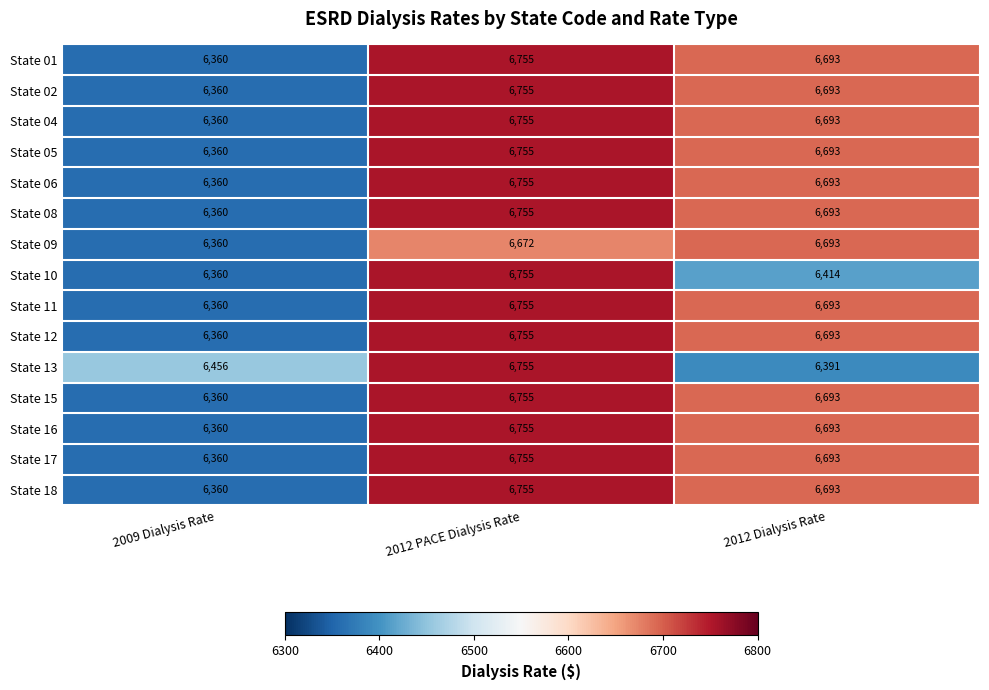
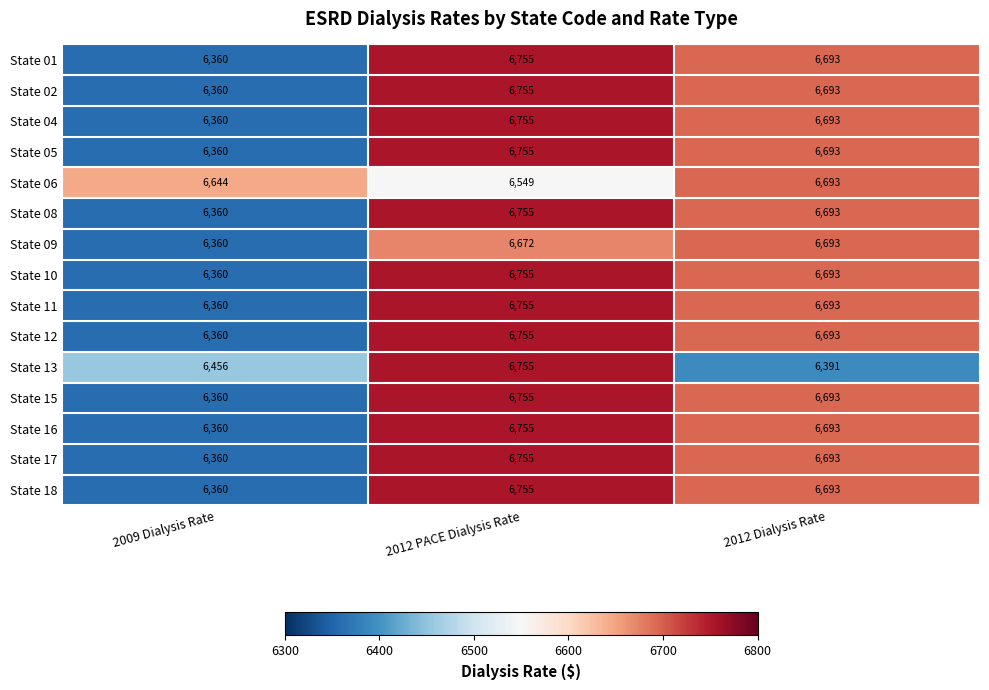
  {
    "State 01": {
      "2009 Dialysis Rate": "6,360",
      "2012 PACE Dialysis Rate": "6,755",
      "2012 Dialysis Rate": "6,693"
    },
    "State 02": {
      "2009 Dialysis Rate": "6,360",
      "2012 PACE Dialysis Rate": "6,755",
      "2012 Dialysis Rate": "6,693"
    },
    "State 04": {
      "2009 Dialysis Rate": "6,360",
      "2012 PACE Dialysis Rate": "6,755",
      "2012 Dialysis Rate": "6,693"
    },
    "State 05": {
      "2009 Dialysis Rate": "6,360",
      "2012 PACE Dialysis Rate": "6,755",
      "2012 Dialysis Rate": "6,693"
    },
    "State 06": {
-     "2009 Dialysis Rate": "6,360",
-     "2012 PACE Dialysis Rate": "6,755",
+     "2009 Dialysis Rate": "6,644",
+     "2012 PACE Dialysis Rate": "6,549",
      "2012 Dialysis Rate": "6,693"
    },
    "State 08": {
      "2009 Dialysis Rate": "6,360",
      "2012 PACE Dialysis Rate": "6,755",
      "2012 Dialysis Rate": "6,693"
    },
    "State 09": {
      "2009 Dialysis Rate": "6,360",
      "2012 PACE Dialysis Rate": "6,672",
      "2012 Dialysis Rate": "6,693"
    },
    "State 10": {
      "2009 Dialysis Rate": "6,360",
      "2012 PACE Dialysis Rate": "6,755",
-     "2012 Dialysis Rate": "6,414"
+     "2012 Dialysis Rate": "6,693"
    },
    "State 11": {
      "2009 Dialysis Rate": "6,360",
      "2012 PACE Dialysis Rate": "6,755",
      "2012 Dialysis Rate": "6,693"
    },
    "State 12": {
      "2009 Dialysis Rate": "6,360",
      "2012 PACE Dialysis Rate": "6,755",
      "2012 Dialysis Rate": "6,693"
    },
    "State 13": {
      "2009 Dialysis Rate": "6,456",
      "2012 PACE Dialysis Rate": "6,755",
      "2012 Dialysis Rate": "6,391"
    },
    "State 15": {
      "2009 Dialysis Rate": "6,360",
      "2012 PACE Dialysis Rate": "6,755",
      "2012 Dialysis Rate": "6,693"
    },
    "State 16": {
      "2009 Dialysis Rate": "6,360",
      "2012 PACE Dialysis Rate": "6,755",
      "2012 Dialysis Rate": "6,693"
    },
    "State 17": {
      "2009 Dialysis Rate": "6,360",
      "2012 PACE Dialysis Rate": "6,755",
      "2012 Dialysis Rate": "6,693"
    },
    "State 18": {
      "2009 Dialysis Rate": "6,360",
      "2012 PACE Dialysis Rate": "6,755",
      "2012 Dialysis Rate": "6,693"
    }
  }
